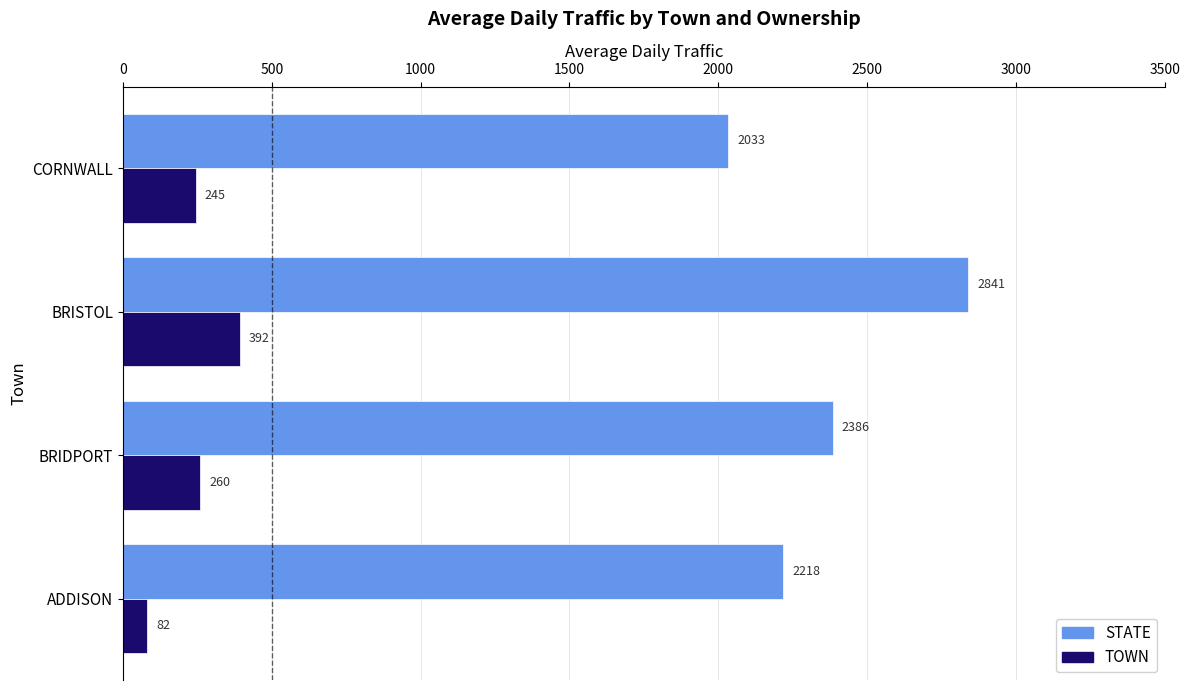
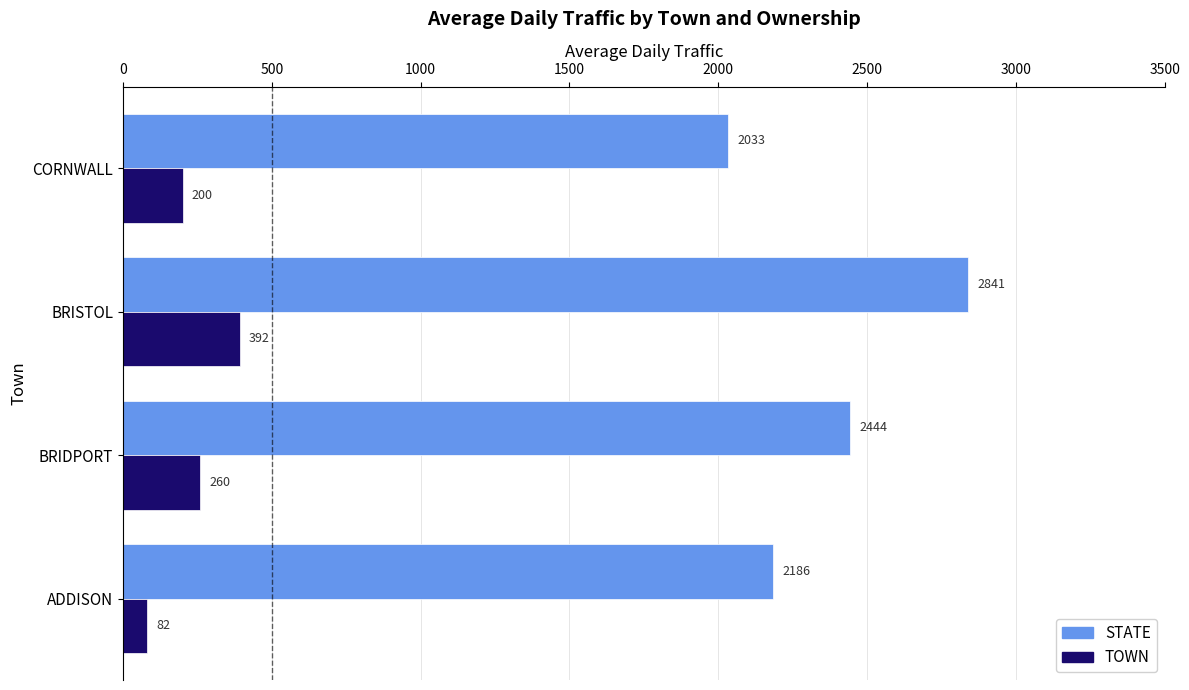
  {
    "STATE": {
      "CORNWALL": 2033,
      "BRISTOL": 2841,
-     "BRIDPORT": 2386,
-     "ADDISON": 2218
+     "BRIDPORT": 2444,
+     "ADDISON": 2186
    },
    "TOWN": {
-     "CORNWALL": 245,
+     "CORNWALL": 200,
      "BRISTOL": 392,
      "BRIDPORT": 260,
      "ADDISON": 82
    }
  }
